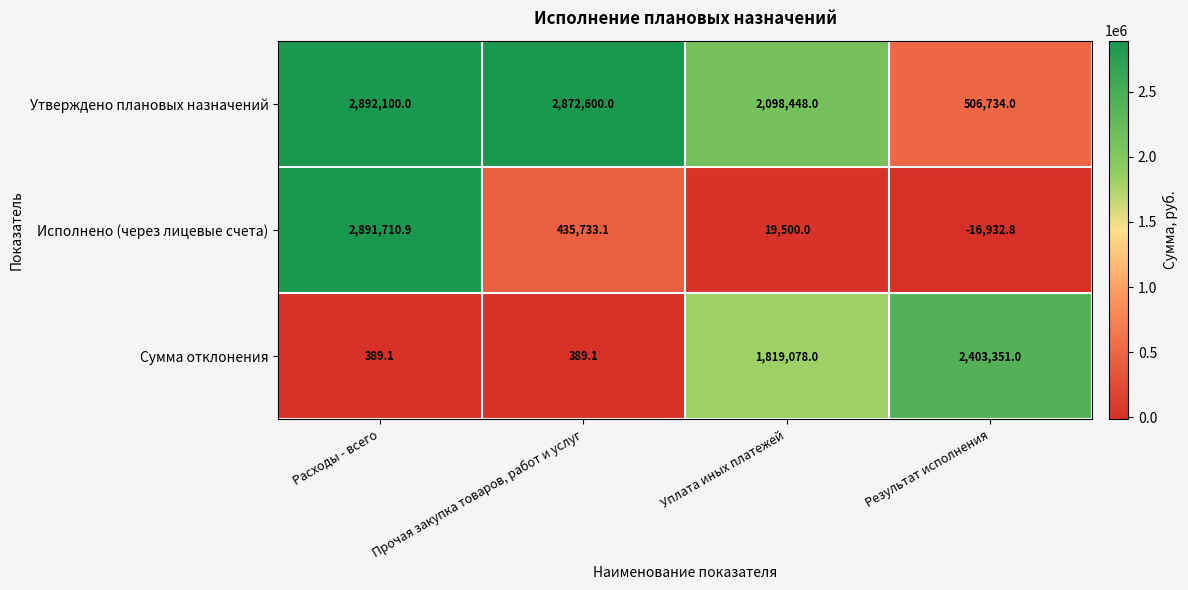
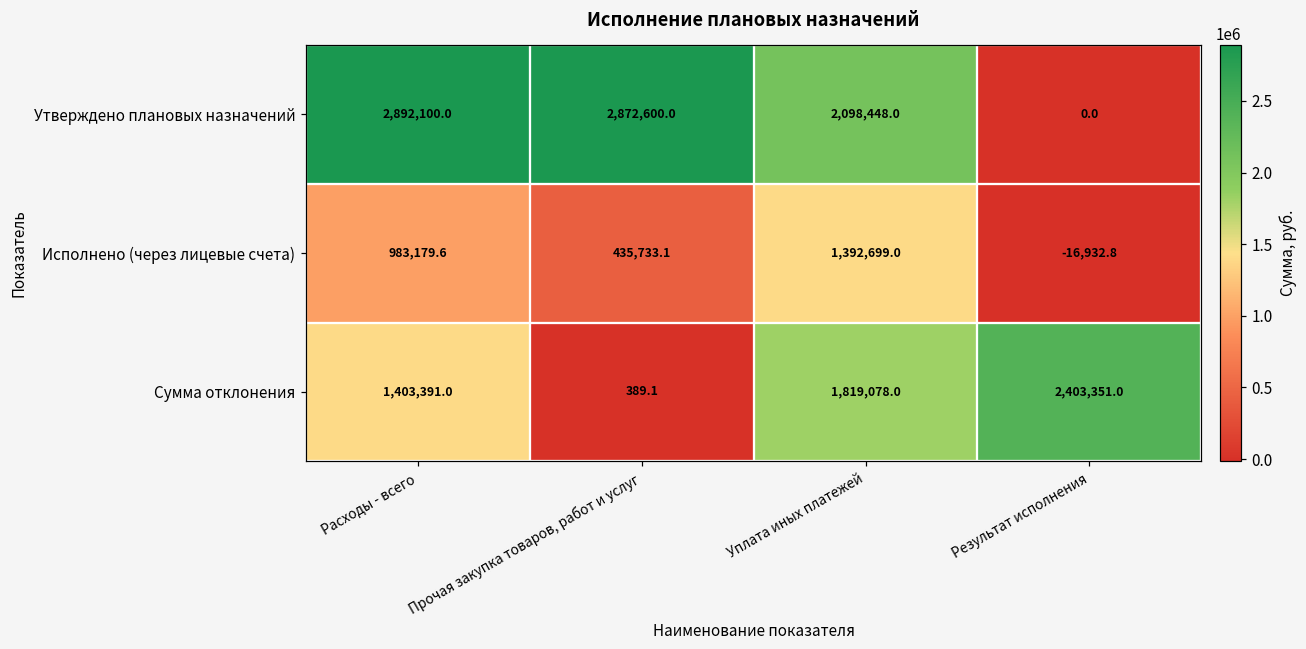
  {
    "Утверждено плановых назначений": {
      "Расходы - всего": "2,892,100.0",
      "Прочая закупка товаров, работ и услуг": "2,872,600.0",
      "Уплата иных платежей": "2,098,448.0",
-     "Результат исполнения": "506,734.0"
+     "Результат исполнения": "0.0"
    },
    "Исполнено (через лицевые счета)": {
-     "Расходы - всего": "2,891,710.9",
+     "Расходы - всего": "983,179.6",
      "Прочая закупка товаров, работ и услуг": "435,733.1",
-     "Уплата иных платежей": "19,500.0",
+     "Уплата иных платежей": "1,392,699.0",
      "Результат исполнения": "-16,932.8"
    },
    "Сумма отклонения": {
-     "Расходы - всего": "389.1",
+     "Расходы - всего": "1,403,391.0",
      "Прочая закупка товаров, работ и услуг": "389.1",
      "Уплата иных платежей": "1,819,078.0",
      "Результат исполнения": "2,403,351.0"
    }
  }
